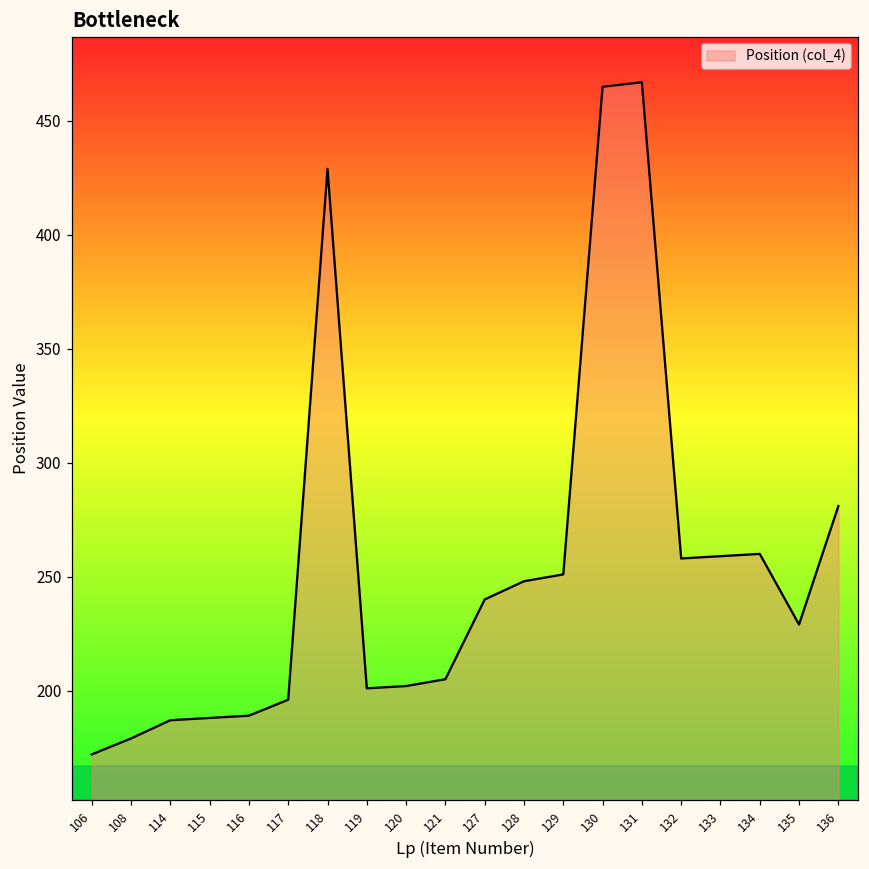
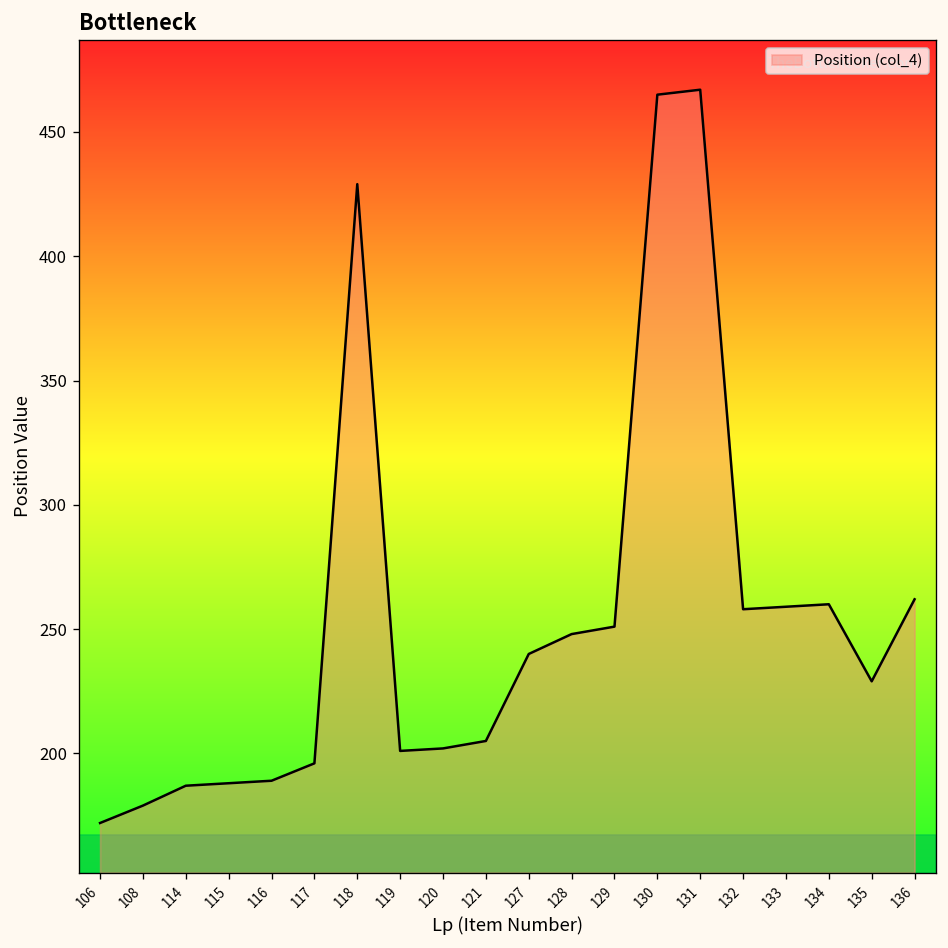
  {
    "106": 172,
    "108": 179,
    "114": 187,
    "115": 188,
    "116": 189,
    "117": 196,
    "118": 429,
    "119": 201,
    "120": 202,
    "121": 205,
    "127": 240,
    "128": 248,
    "129": 251,
    "130": 465,
    "131": 467,
    "132": 258,
    "133": 259,
    "134": 260,
    "135": 229,
-   "136": 281
+   "136": 262
  }
